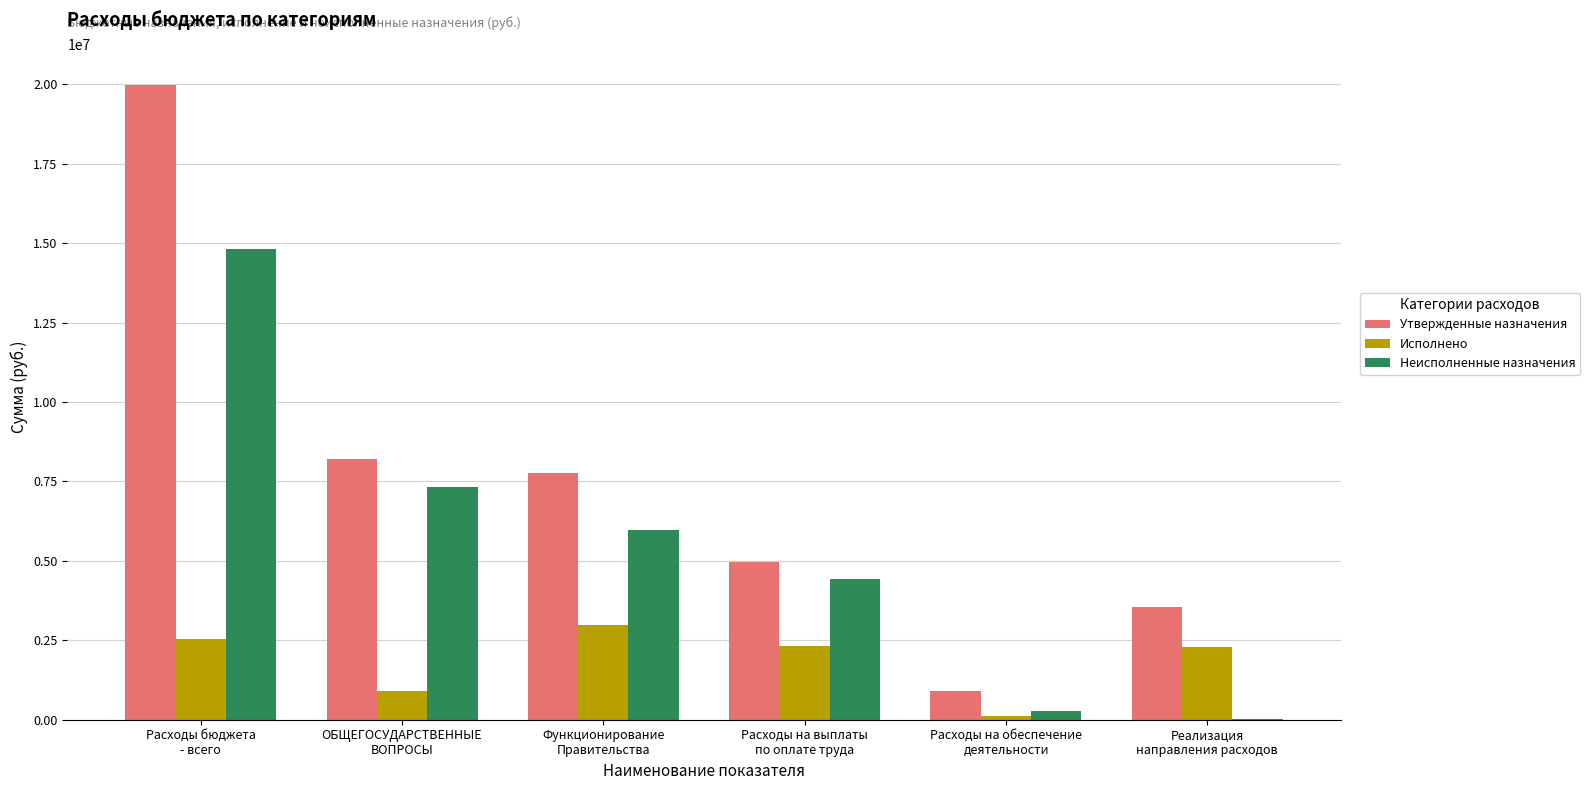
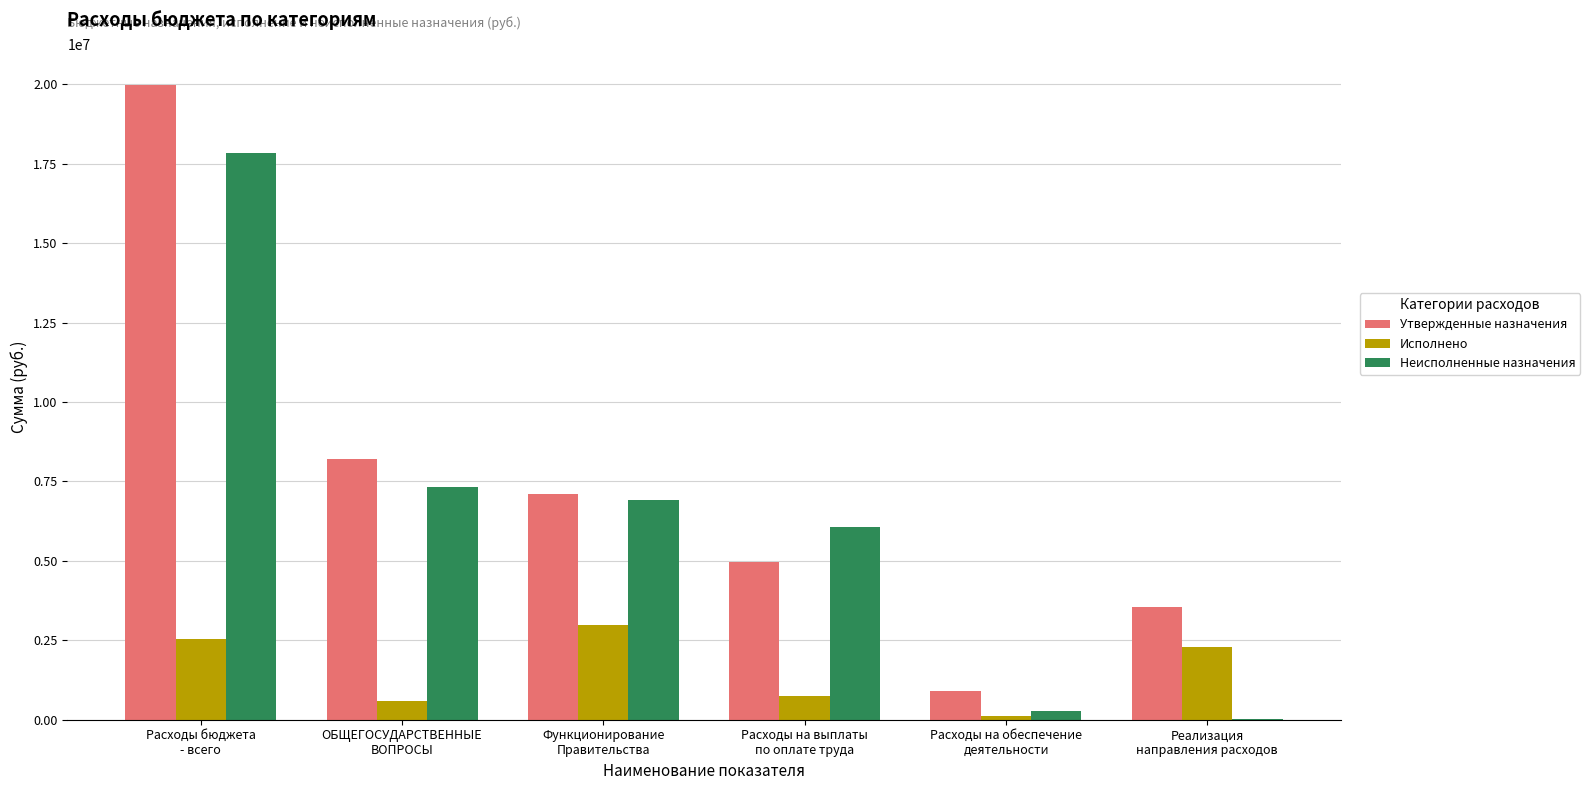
  {
    "Утвержденные назначения": {
      "Расходы бюджета - всего": 20000000,
      "ОБЩЕГОСУДАРСТВЕННЫЕ ВОПРОСЫ": 8200000,
-     "Функционирование Правительства": 7800000,
+     "Функционирование Правительства": 7100000,
      "Расходы на выплаты по оплате труда": 5000000,
      "Расходы на обеспечение деятельности": 900000,
      "Реализация направления расходов": 3600000
    },
    "Исполнено": {
      "Расходы бюджета - всего": 2500000,
-     "ОБЩЕГОСУДАРСТВЕННЫЕ ВОПРОСЫ": 900000,
+     "ОБЩЕГОСУДАРСТВЕННЫЕ ВОПРОСЫ": 600000,
      "Функционирование Правительства": 3000000,
-     "Расходы на выплаты по оплате труда": 2300000,
+     "Расходы на выплаты по оплате труда": 700000,
      "Расходы на обеспечение деятельности": 100000,
      "Реализация направления расходов": 2300000
    },
    "Неисполненные назначения": {
-     "Расходы бюджета - всего": 14800000,
+     "Расходы бюджета - всего": 17800000,
      "ОБЩЕГОСУДАРСТВЕННЫЕ ВОПРОСЫ": 7300000,
-     "Функционирование Правительства": 6000000,
-     "Расходы на выплаты по оплате труда": 4400000,
+     "Функционирование Правительства": 6900000,
+     "Расходы на выплаты по оплате труда": 6100000,
      "Расходы на обеспечение деятельности": 300000
    }
  }
